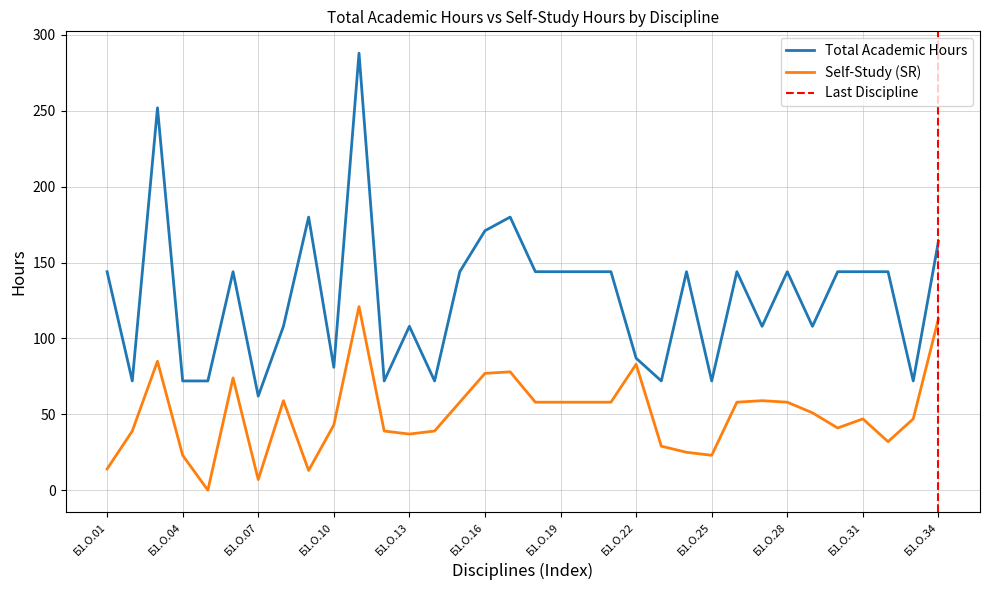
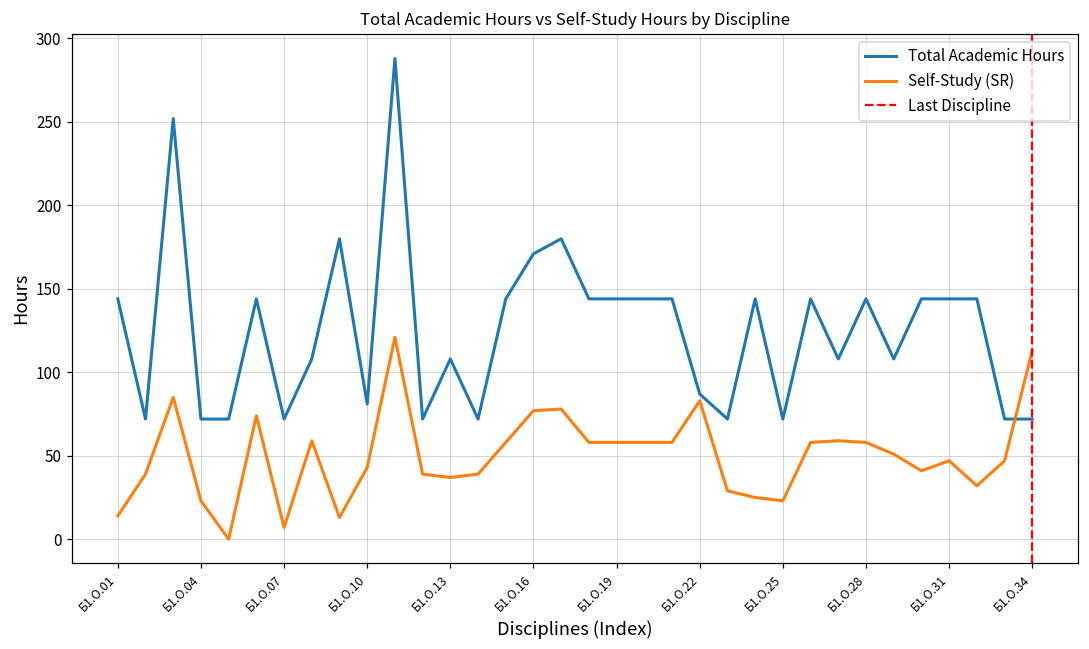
  {
    "Total Academic Hours": {
      "Б1.О.01": 144,
      "Б1.О.04": 72,
-     "Б1.О.07": 62,
+     "Б1.О.07": 72,
      "Б1.О.10": 81,
      "Б1.О.13": 108,
      "Б1.О.16": 171,
      "Б1.О.19": 144,
      "Б1.О.22": 87,
      "Б1.О.25": 72,
      "Б1.О.28": 144,
      "Б1.О.31": 144,
-     "Б1.О.34": 164
+     "Б1.О.34": 72
    },
    "Self-Study (SR)": {
      "Б1.О.01": 14,
      "Б1.О.04": 23,
      "Б1.О.07": 7,
      "Б1.О.10": 43,
      "Б1.О.13": 37,
      "Б1.О.16": 77,
      "Б1.О.19": 58,
      "Б1.О.22": 83,
      "Б1.О.25": 23,
      "Б1.О.28": 58,
      "Б1.О.31": 47,
      "Б1.О.34": 113
    }
  }
